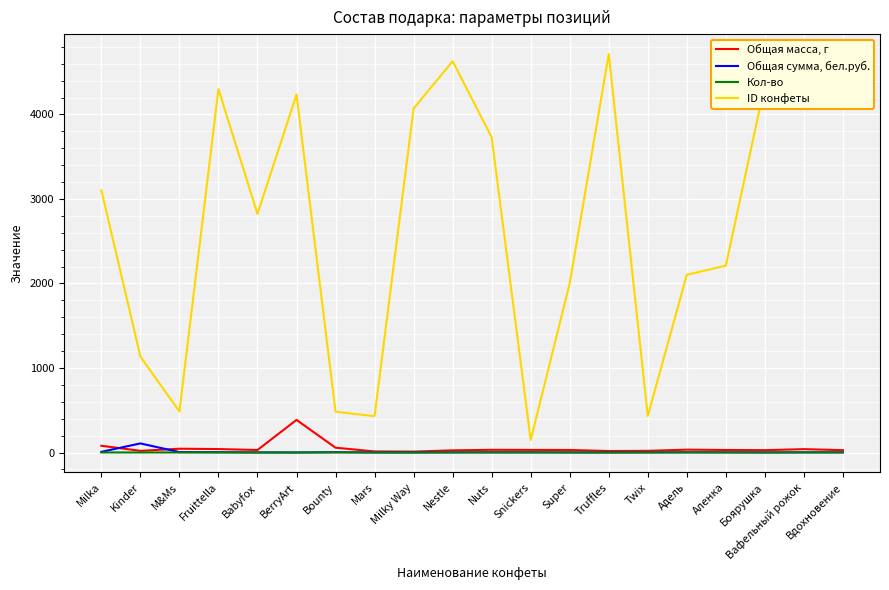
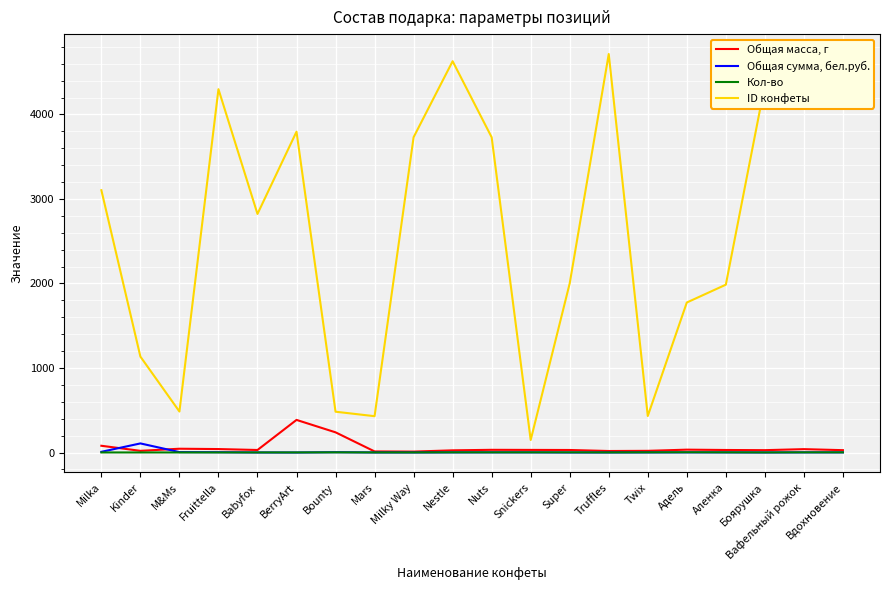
  {
    "Общая масса, г": {
      "Milka": 100,
      "M&Ms": 0,
      "Fruittella": 0,
      "BerryArt": 400,
-     "Bounty": 100,
+     "Bounty": 200,
      "Адель": 0,
      "Вафельный рожок": 0
    },
    "Общая сумма, бел.руб.": {
      "Kinder": 100
    },
    "ID конфеты": {
      "Milka": 3100,
      "Kinder": 1100,
      "M&Ms": 500,
      "Fruittella": 4300,
      "Babyfox": 2800,
-     "BerryArt": 4200,
+     "BerryArt": 3800,
      "Bounty": 500,
      "Mars": 400,
-     "Milky Way": 4100,
+     "Milky Way": 3700,
      "Nestle": 4600,
      "Nuts": 3700,
      "Snickers": 100,
      "Super": 2000,
      "Truffles": 4700,
      "Twix": 400,
-     "Адель": 2100,
-     "Аленка": 2200
+     "Адель": 1800,
+     "Аленка": 2000
    }
  }
